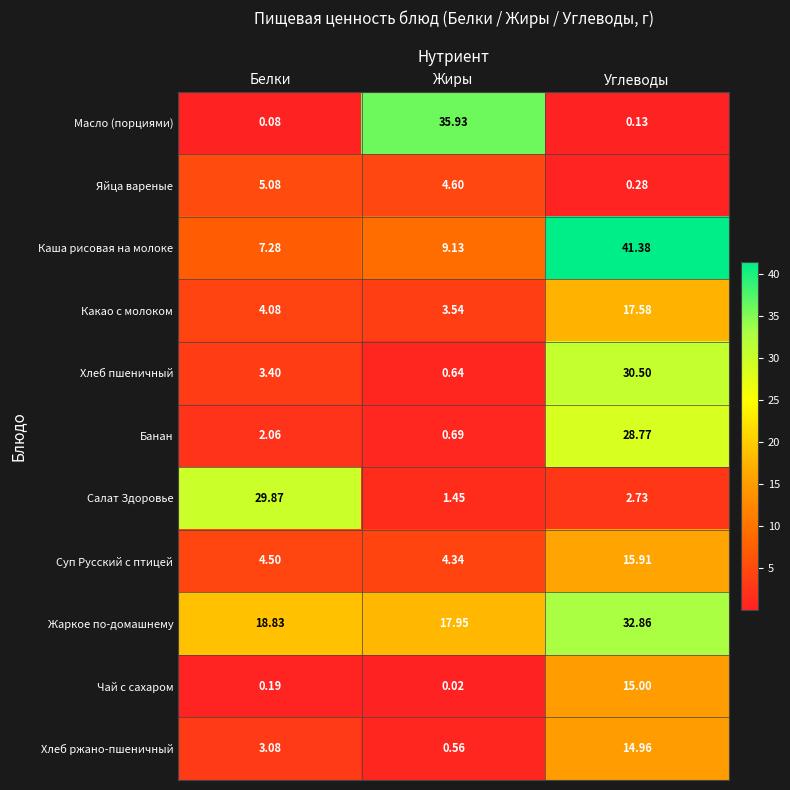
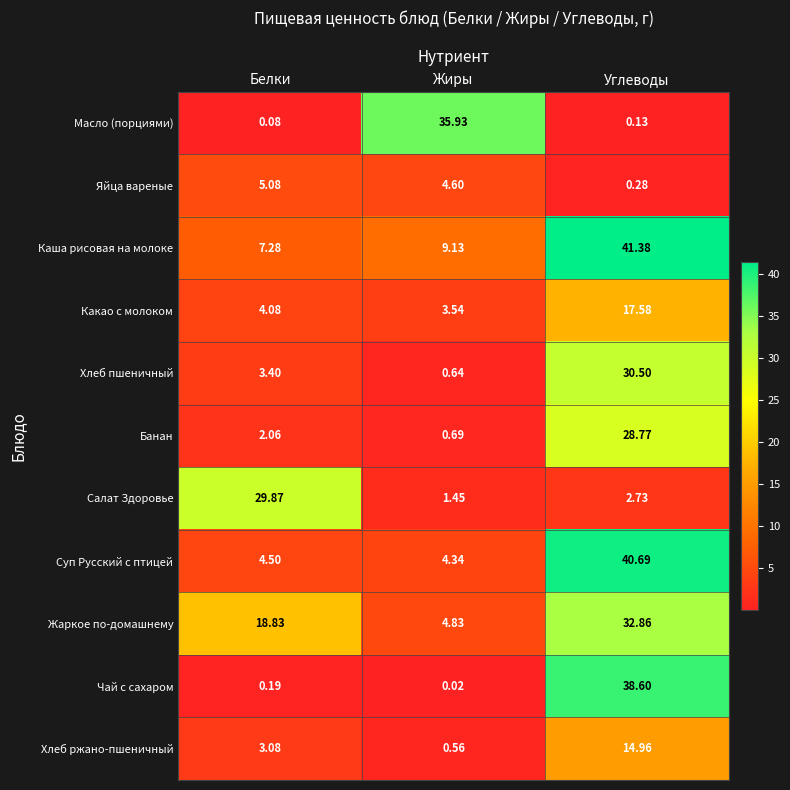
  {
    "Масло (порциями)": {
      "Белки": 0.08,
      "Жиры": 35.93,
      "Углеводы": 0.13
    },
    "Яйца вареные": {
      "Белки": 5.08,
      "Жиры": 4.60,
      "Углеводы": 0.28
    },
    "Каша рисовая на молоке": {
      "Белки": 7.28,
      "Жиры": 9.13,
      "Углеводы": 41.38
    },
    "Какао с молоком": {
      "Белки": 4.08,
      "Жиры": 3.54,
      "Углеводы": 17.58
    },
    "Хлеб пшеничный": {
      "Белки": 3.40,
      "Жиры": 0.64,
      "Углеводы": 30.50
    },
    "Банан": {
      "Белки": 2.06,
      "Жиры": 0.69,
      "Углеводы": 28.77
    },
    "Салат Здоровье": {
      "Белки": 29.87,
      "Жиры": 1.45,
      "Углеводы": 2.73
    },
    "Суп Русский с птицей": {
      "Белки": 4.50,
      "Жиры": 4.34,
-     "Углеводы": 15.91
+     "Углеводы": 40.69
    },
    "Жаркое по-домашнему": {
      "Белки": 18.83,
-     "Жиры": 17.95,
+     "Жиры": 4.83,
      "Углеводы": 32.86
    },
    "Чай с сахаром": {
      "Белки": 0.19,
      "Жиры": 0.02,
-     "Углеводы": 15.00
+     "Углеводы": 38.60
    },
    "Хлеб ржано-пшеничный": {
      "Белки": 3.08,
      "Жиры": 0.56,
      "Углеводы": 14.96
    }
  }
